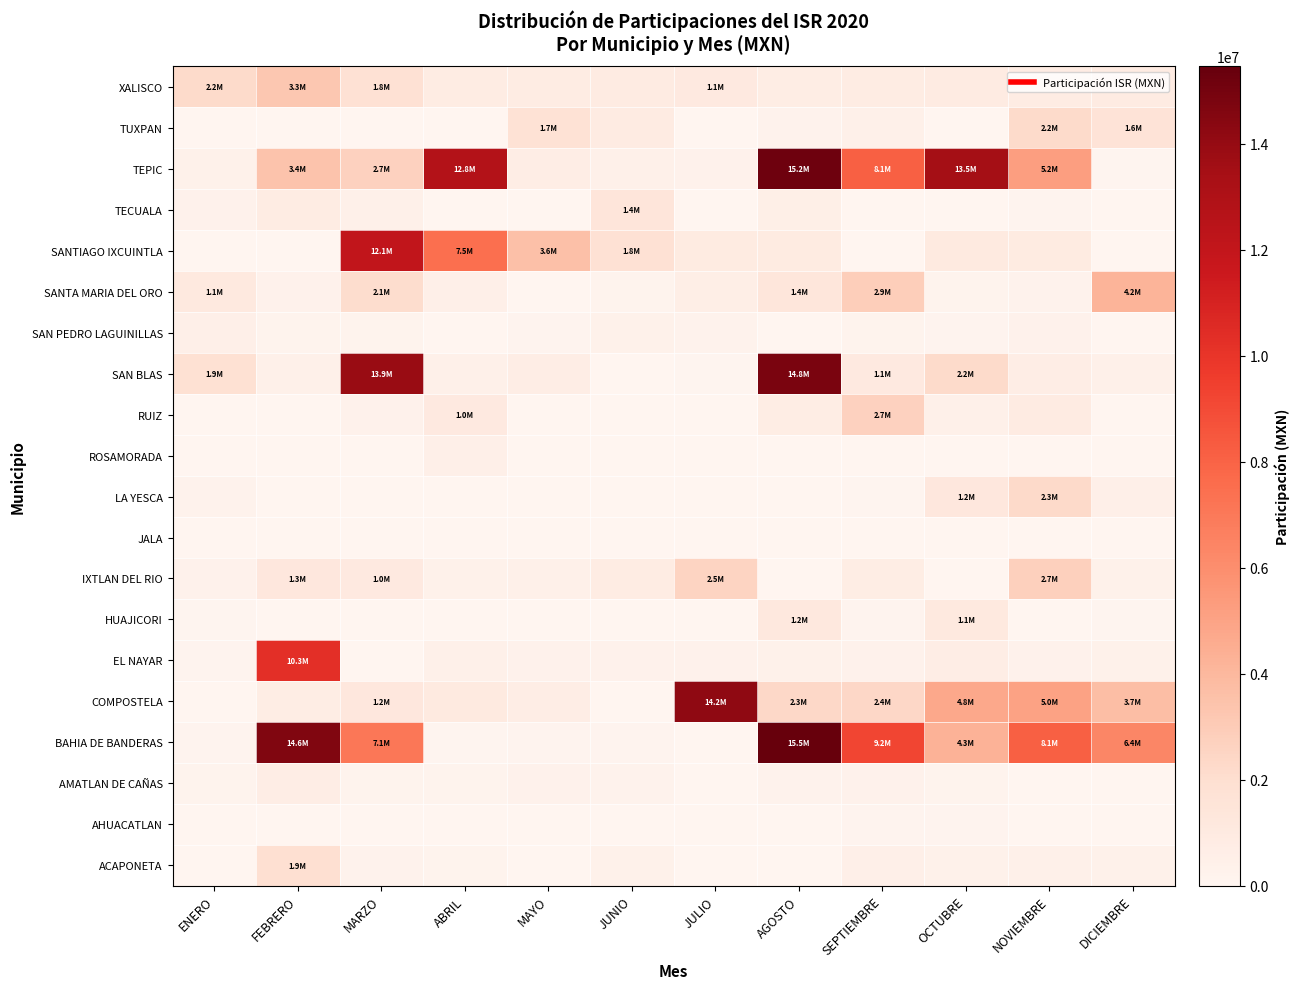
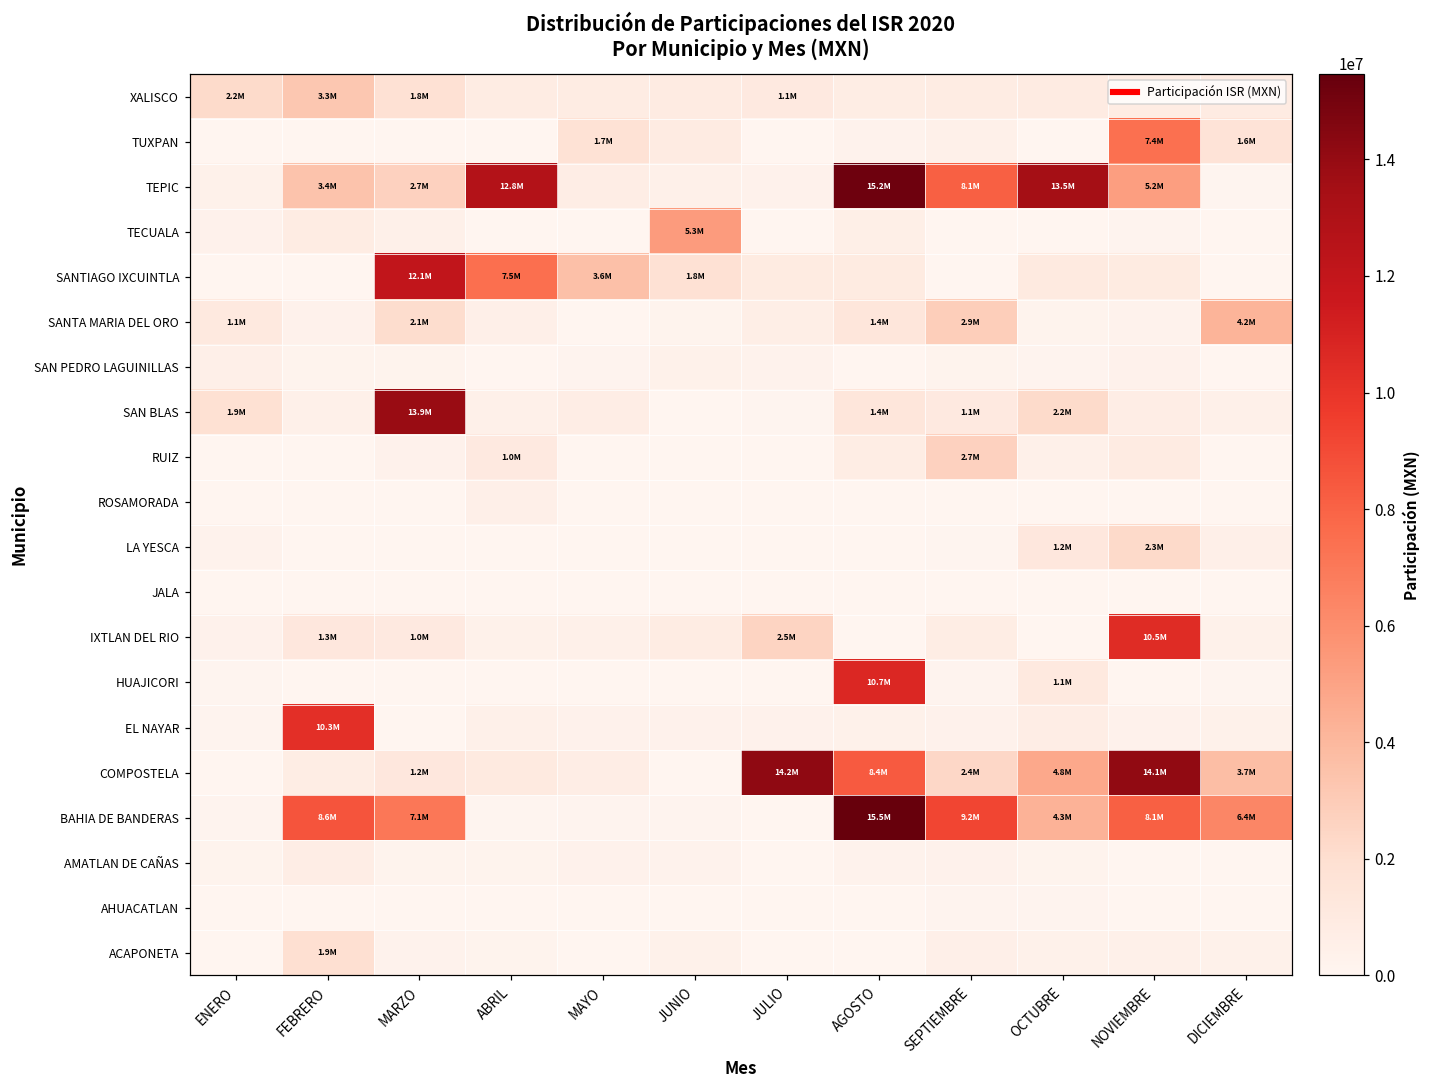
  {
    "XALISCO": {
      "ENERO": "2.2M",
      "FEBRERO": "3.3M",
      "MARZO": "1.8M",
      "JULIO": "1.1M"
    },
    "TUXPAN": {
      "MAYO": "1.7M",
-     "NOVIEMBRE": "2.2M",
+     "NOVIEMBRE": "7.4M",
      "DICIEMBRE": "1.6M"
    },
    "TEPIC": {
      "FEBRERO": "3.4M",
      "MARZO": "2.7M",
      "ABRIL": "12.8M",
      "AGOSTO": "15.2M",
      "SEPTIEMBRE": "8.1M",
      "OCTUBRE": "13.5M",
      "NOVIEMBRE": "5.2M"
    },
    "TECUALA": {
-     "JUNIO": "1.4M"
+     "JUNIO": "5.3M"
    },
    "SANTIAGO IXCUINTLA": {
      "MARZO": "12.1M",
      "ABRIL": "7.5M",
      "MAYO": "3.6M",
      "JUNIO": "1.8M"
    },
    "SANTA MARIA DEL ORO": {
      "ENERO": "1.1M",
      "MARZO": "2.1M",
      "AGOSTO": "1.4M",
      "SEPTIEMBRE": "2.9M",
      "DICIEMBRE": "4.2M"
    },
    "SAN BLAS": {
      "ENERO": "1.9M",
      "MARZO": "13.9M",
-     "AGOSTO": "14.8M",
+     "AGOSTO": "1.4M",
      "SEPTIEMBRE": "1.1M",
      "OCTUBRE": "2.2M"
    },
    "RUIZ": {
      "ABRIL": "1.0M",
      "SEPTIEMBRE": "2.7M"
    },
    "LA YESCA": {
      "OCTUBRE": "1.2M",
      "NOVIEMBRE": "2.3M"
    },
    "IXTLAN DEL RIO": {
      "FEBRERO": "1.3M",
      "MARZO": "1.0M",
      "JULIO": "2.5M",
-     "NOVIEMBRE": "2.7M"
+     "NOVIEMBRE": "10.5M"
    },
    "HUAJICORI": {
-     "AGOSTO": "1.2M",
+     "AGOSTO": "10.7M",
      "OCTUBRE": "1.1M"
    },
    "EL NAYAR": {
      "FEBRERO": "10.3M"
    },
    "COMPOSTELA": {
      "MARZO": "1.2M",
      "JULIO": "14.2M",
-     "AGOSTO": "2.3M",
+     "AGOSTO": "8.4M",
      "SEPTIEMBRE": "2.4M",
      "OCTUBRE": "4.8M",
-     "NOVIEMBRE": "5.0M",
+     "NOVIEMBRE": "14.1M",
      "DICIEMBRE": "3.7M"
    },
    "BAHIA DE BANDERAS": {
-     "FEBRERO": "14.6M",
+     "FEBRERO": "8.6M",
      "MARZO": "7.1M",
      "AGOSTO": "15.5M",
      "SEPTIEMBRE": "9.2M",
      "OCTUBRE": "4.3M",
      "NOVIEMBRE": "8.1M",
      "DICIEMBRE": "6.4M"
    },
    "ACAPONETA": {
      "FEBRERO": "1.9M"
    }
  }
